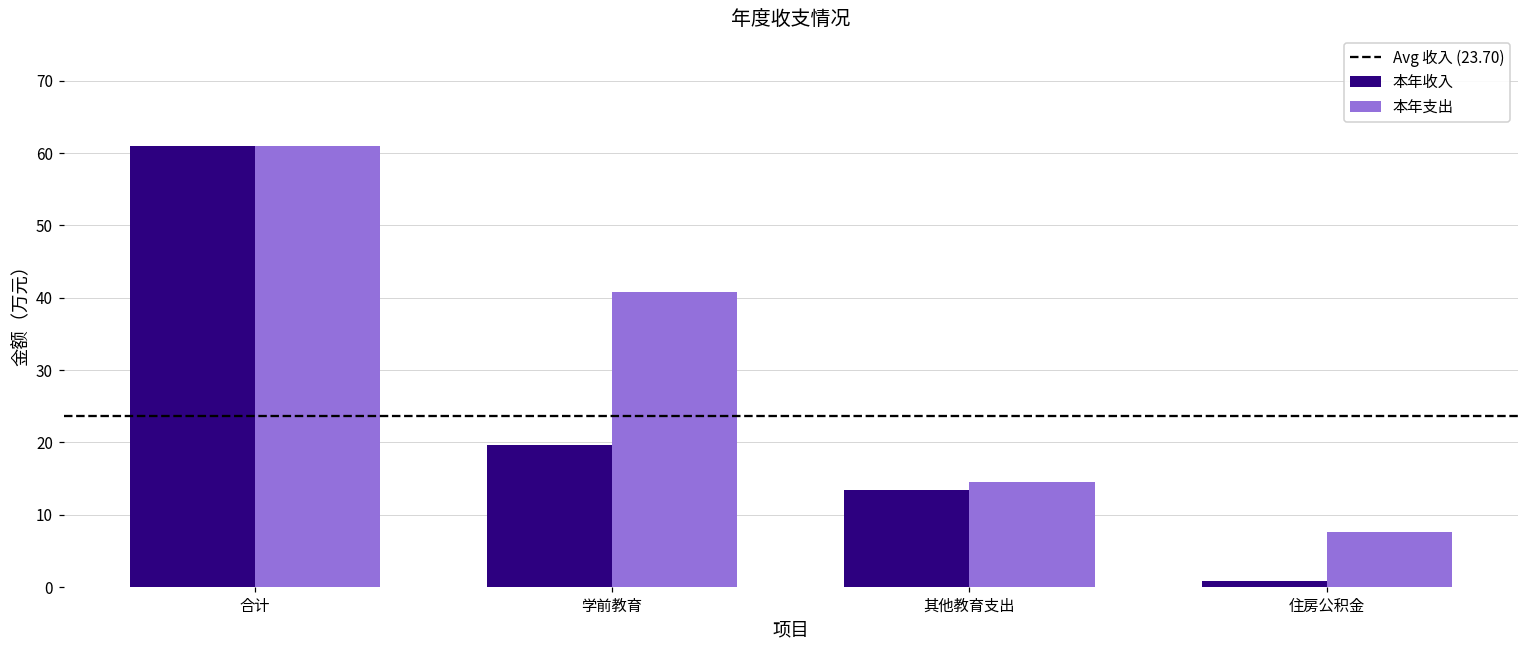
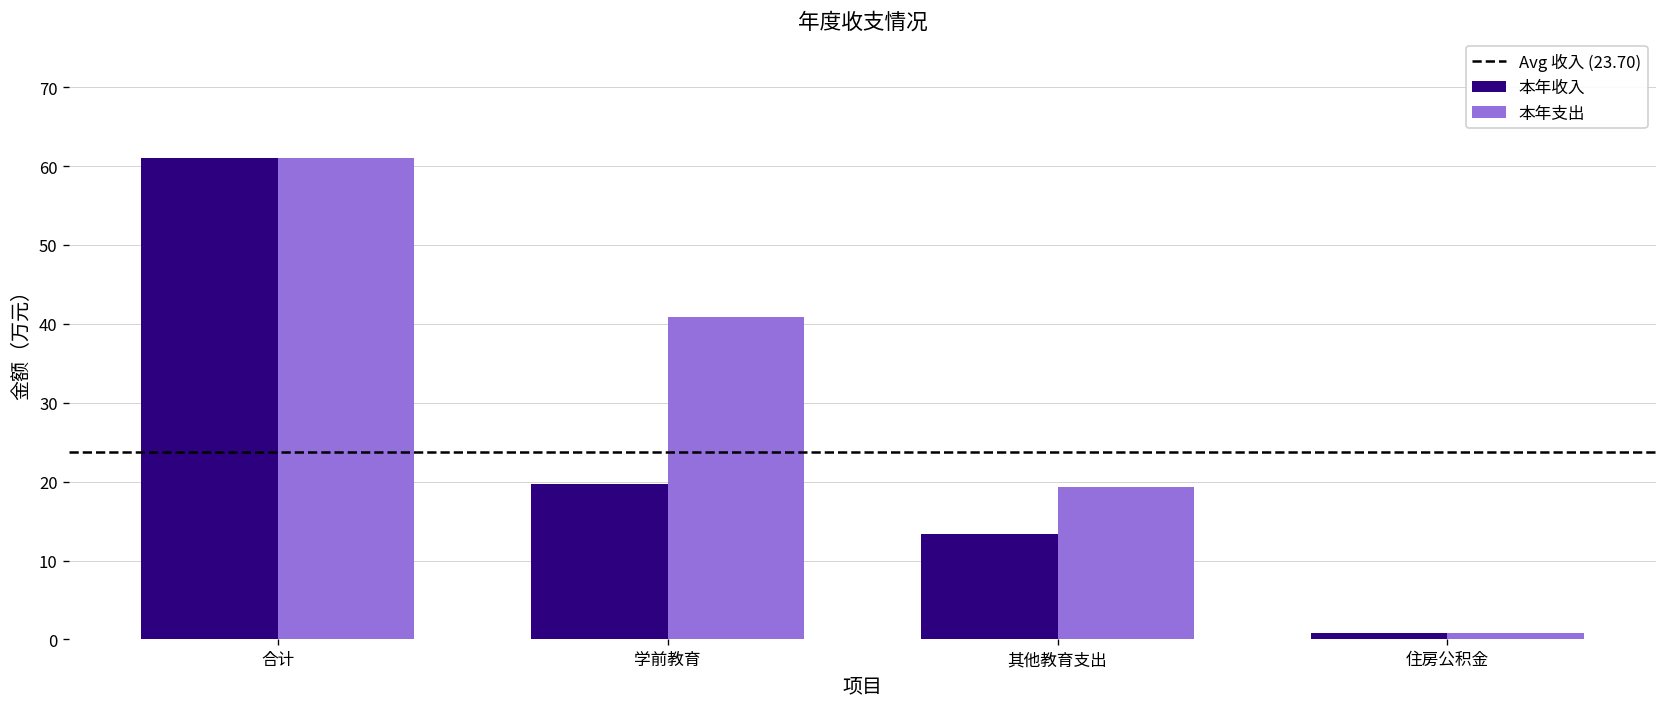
  {
    "本年收入": {
      "合计": 61,
      "学前教育": 20,
      "其他教育支出": 13,
      "住房公积金": 1
    },
    "本年支出": {
      "合计": 61,
      "学前教育": 41,
-     "其他教育支出": 14,
-     "住房公积金": 8
+     "其他教育支出": 19,
+     "住房公积金": 1
    }
  }
